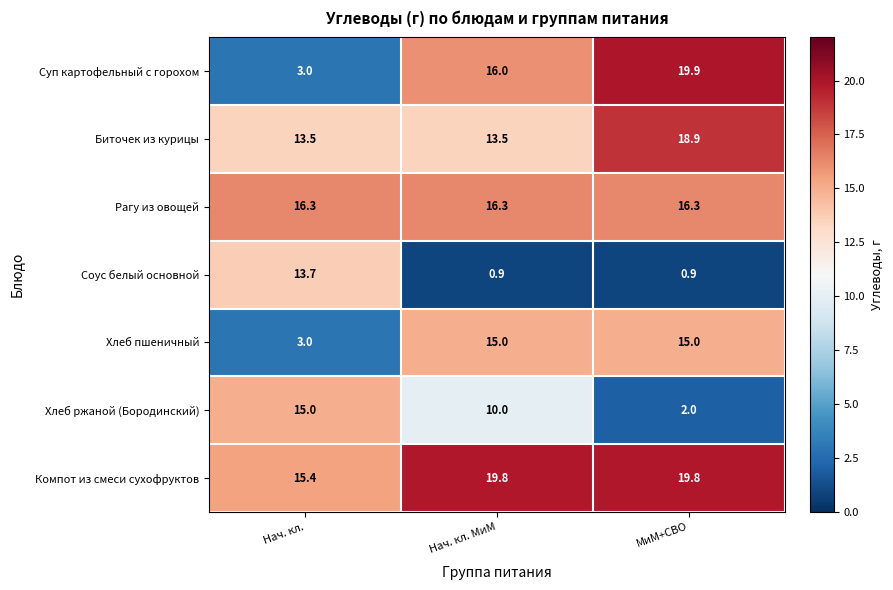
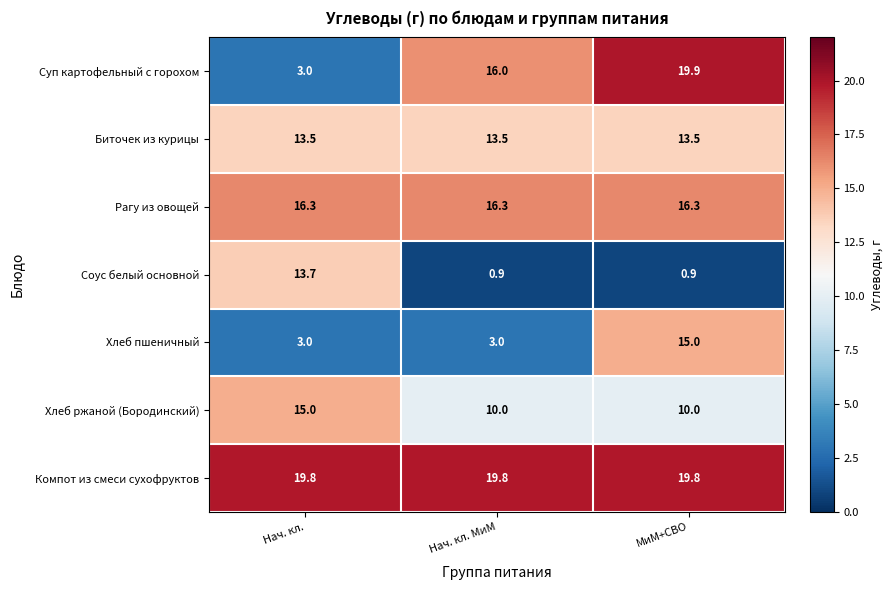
  {
    "Суп картофельный с горохом": {
      "Нач. кл.": 3.0,
      "Нач. кл. МиМ": 16.0,
      "МиМ+СВО": 19.9
    },
    "Биточек из курицы": {
      "Нач. кл.": 13.5,
      "Нач. кл. МиМ": 13.5,
-     "МиМ+СВО": 18.9
+     "МиМ+СВО": 13.5
    },
    "Рагу из овощей": {
      "Нач. кл.": 16.3,
      "Нач. кл. МиМ": 16.3,
      "МиМ+СВО": 16.3
    },
    "Соус белый основной": {
      "Нач. кл.": 13.7,
      "Нач. кл. МиМ": 0.9,
      "МиМ+СВО": 0.9
    },
    "Хлеб пшеничный": {
      "Нач. кл.": 3.0,
-     "Нач. кл. МиМ": 15.0,
+     "Нач. кл. МиМ": 3.0,
      "МиМ+СВО": 15.0
    },
    "Хлеб ржаной (Бородинский)": {
      "Нач. кл.": 15.0,
      "Нач. кл. МиМ": 10.0,
-     "МиМ+СВО": 2.0
+     "МиМ+СВО": 10.0
    },
    "Компот из смеси сухофруктов": {
-     "Нач. кл.": 15.4,
+     "Нач. кл.": 19.8,
      "Нач. кл. МиМ": 19.8,
      "МиМ+СВО": 19.8
    }
  }
